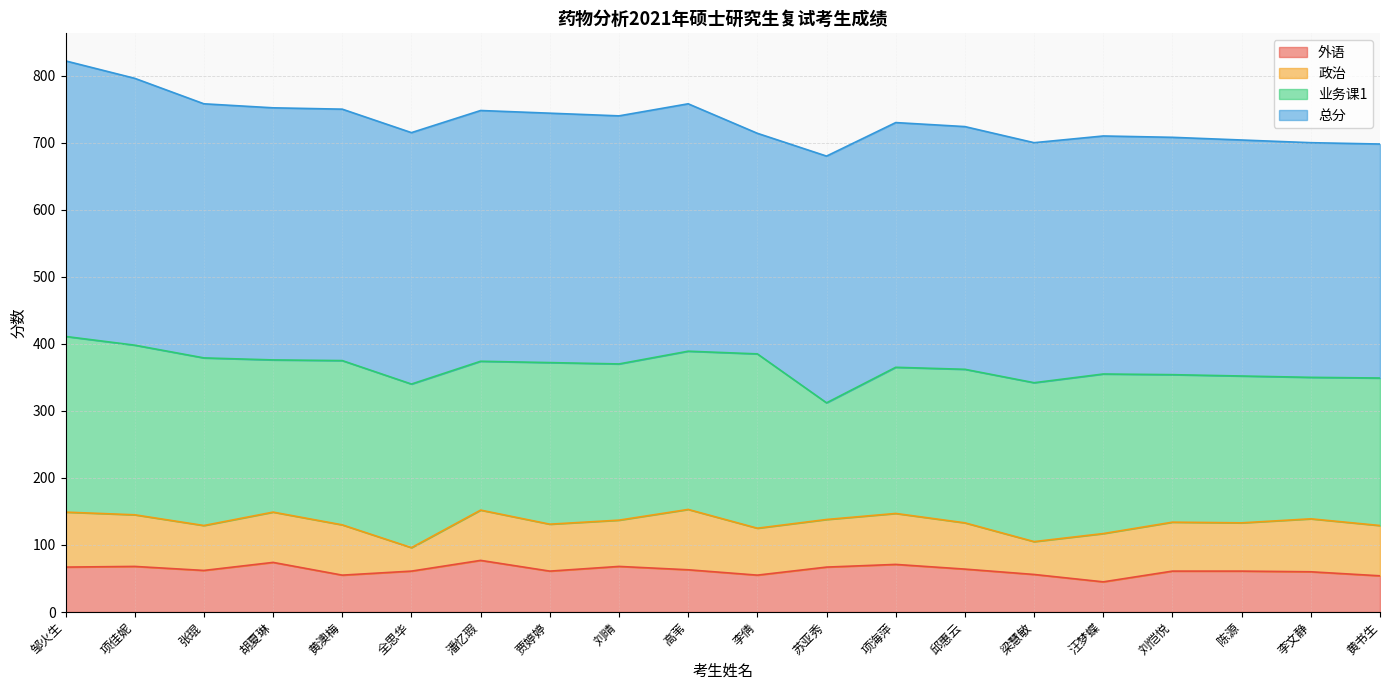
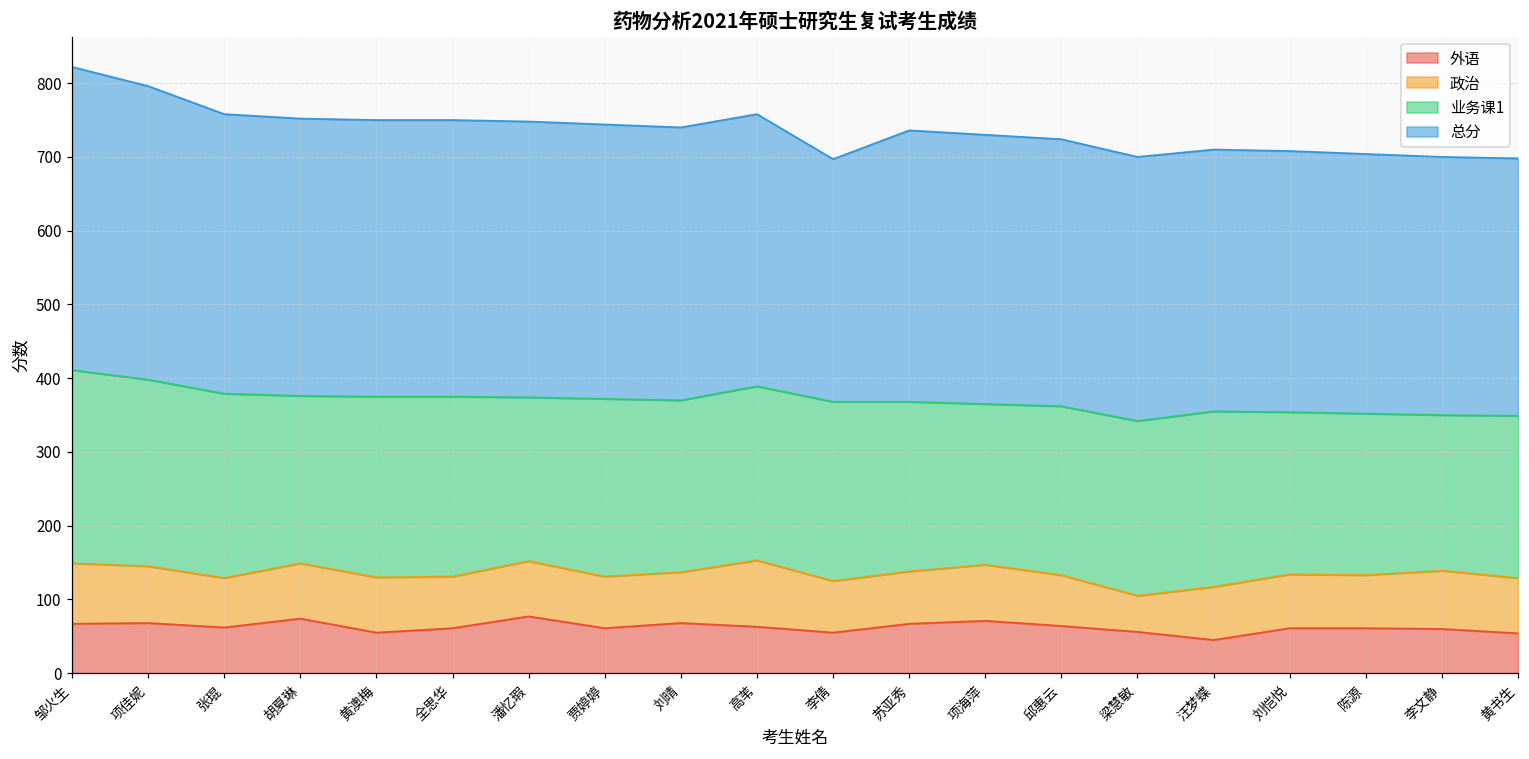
  {
    "外语": {
      "邹火生": 70,
      "项佳妮": 70,
      "张琨": 60,
      "胡夏琳": 70,
      "黄澳梅": 60,
      "全思华": 60,
      "潘忆瑕": 80,
      "贾婷婷": 60,
      "刘晴": 70,
      "高苇": 60,
      "李倩": 60,
      "苏亚秀": 70,
      "项海萍": 70,
      "邱惠云": 60,
      "梁慧敏": 60,
      "汪梦蝶": 50,
      "刘恺悦": 60,
      "陈源": 60,
      "李文静": 60,
      "黄书生": 50
    },
    "政治": {
      "邹火生": 80,
      "项佳妮": 80,
      "张琨": 70,
      "胡夏琳": 80,
      "黄澳梅": 80,
-     "全思华": 40,
+     "全思华": 70,
      "潘忆瑕": 80,
      "贾婷婷": 70,
      "刘晴": 70,
      "高苇": 90,
      "李倩": 70,
      "苏亚秀": 70,
      "项海萍": 80,
      "邱惠云": 70,
      "梁慧敏": 50,
      "汪梦蝶": 70,
      "刘恺悦": 70,
      "陈源": 70,
      "李文静": 80,
      "黄书生": 80
    },
    "业务课1": {
      "邹火生": 260,
      "项佳妮": 250,
      "张琨": 250,
      "胡夏琳": 230,
      "黄澳梅": 250,
      "全思华": 240,
      "潘忆瑕": 220,
      "贾婷婷": 240,
      "刘晴": 230,
      "高苇": 240,
-     "李倩": 260,
-     "苏亚秀": 170,
+     "李倩": 240,
+     "苏亚秀": 230,
      "项海萍": 220,
      "邱惠云": 230,
      "梁慧敏": 240,
      "汪梦蝶": 240,
      "刘恺悦": 220,
      "陈源": 220,
      "李文静": 210,
      "黄书生": 220
    },
    "总分": {
      "邹火生": 410,
      "项佳妮": 400,
      "张琨": 380,
      "胡夏琳": 380,
      "黄澳梅": 380,
      "全思华": 380,
      "潘忆瑕": 370,
      "贾婷婷": 370,
      "刘晴": 370,
      "高苇": 370,
      "李倩": 330,
      "苏亚秀": 370,
      "项海萍": 370,
      "邱惠云": 360,
      "梁慧敏": 360,
      "汪梦蝶": 360,
      "刘恺悦": 350,
      "陈源": 350,
      "李文静": 350,
      "黄书生": 350
    }
  }
